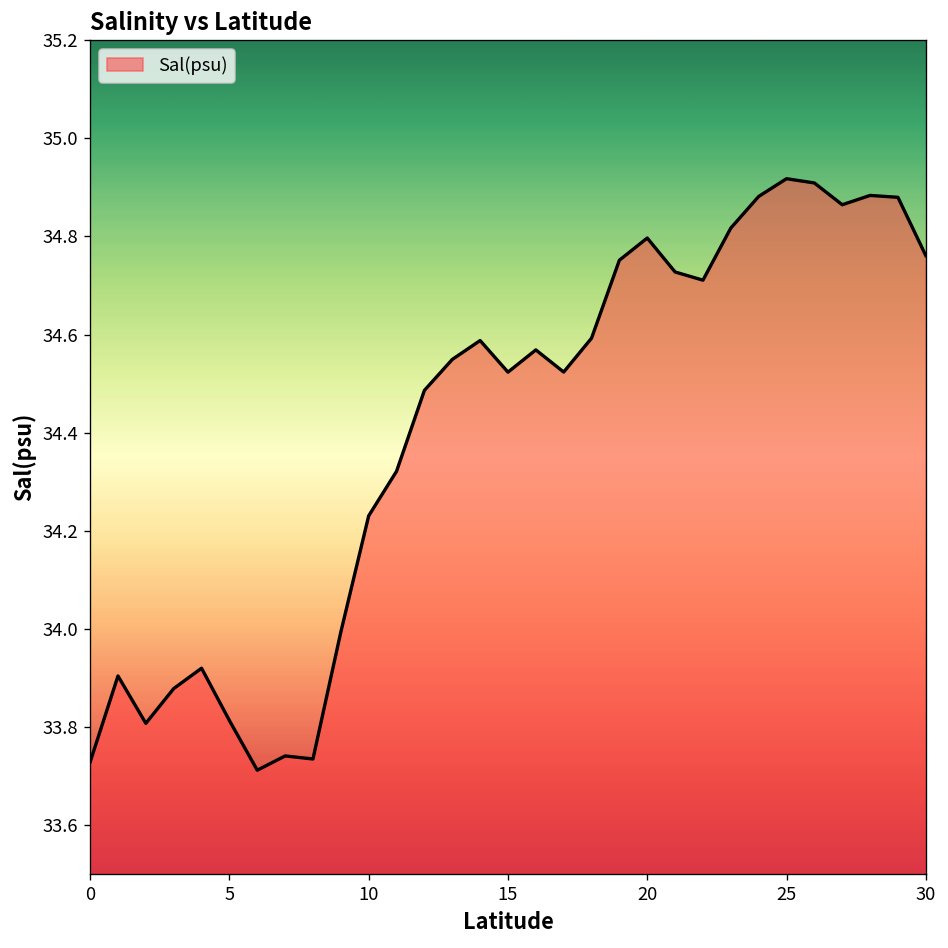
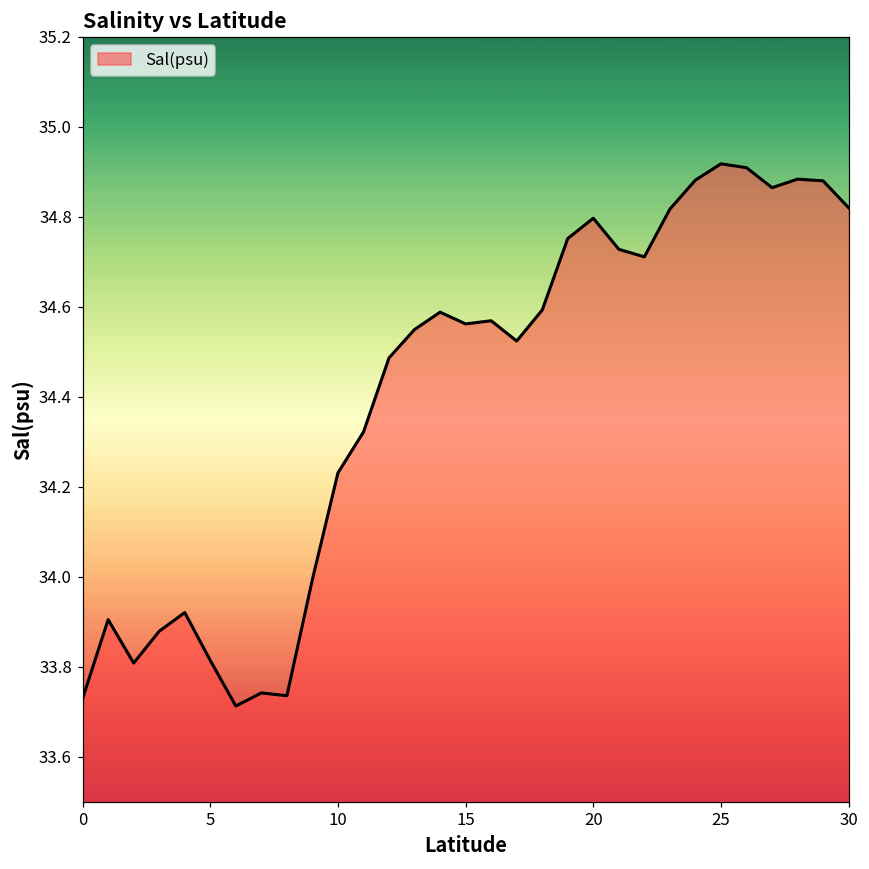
  {
    "0": 33.73,
    "5": 33.81,
    "10": 34.23,
-   "15": 34.52,
+   "15": 34.56,
    "20": 34.80,
    "25": 34.92,
-   "30": 34.76
+   "30": 34.82
  }
